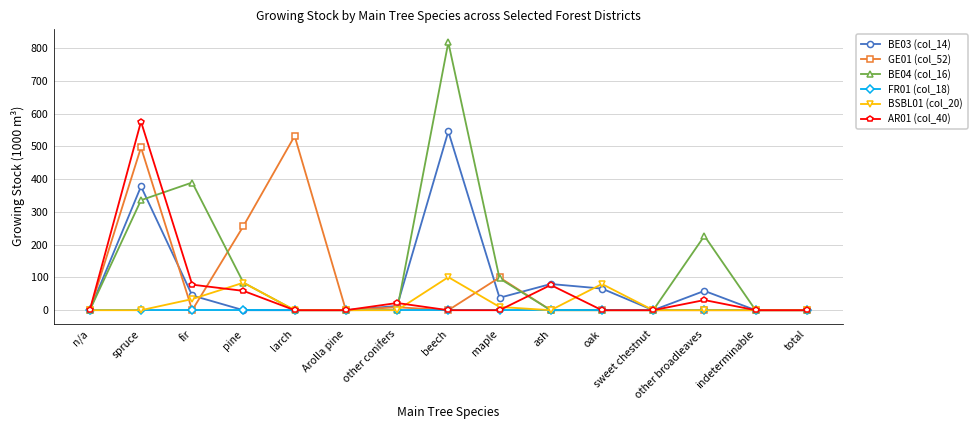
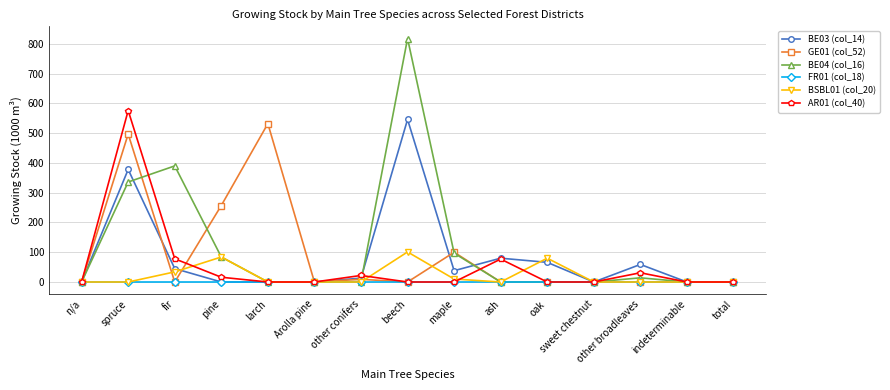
  {
    "BE03 (col_14)": {
      "spruce": 380,
      "fir": 50,
      "beech": 550,
      "maple": 40,
      "oak": 70,
      "other broadleaves": 60
    },
    "GE01 (col_52)": {
      "spruce": 500,
      "pine": 260,
      "larch": 530
    },
    "BE04 (col_16)": {
      "spruce": 340,
      "fir": 390,
      "beech": 820,
-     "other broadleaves": 230
+     "other broadleaves": 10
    },
    "BSBL01 (col_20)": {
      "fir": 30,
      "beech": 100,
      "maple": 10,
      "oak": 80
    },
    "AR01 (col_40)": {
      "spruce": 580,
      "fir": 80,
-     "pine": 60,
+     "pine": 20,
      "other conifers": 20,
      "other broadleaves": 30
    }
  }
